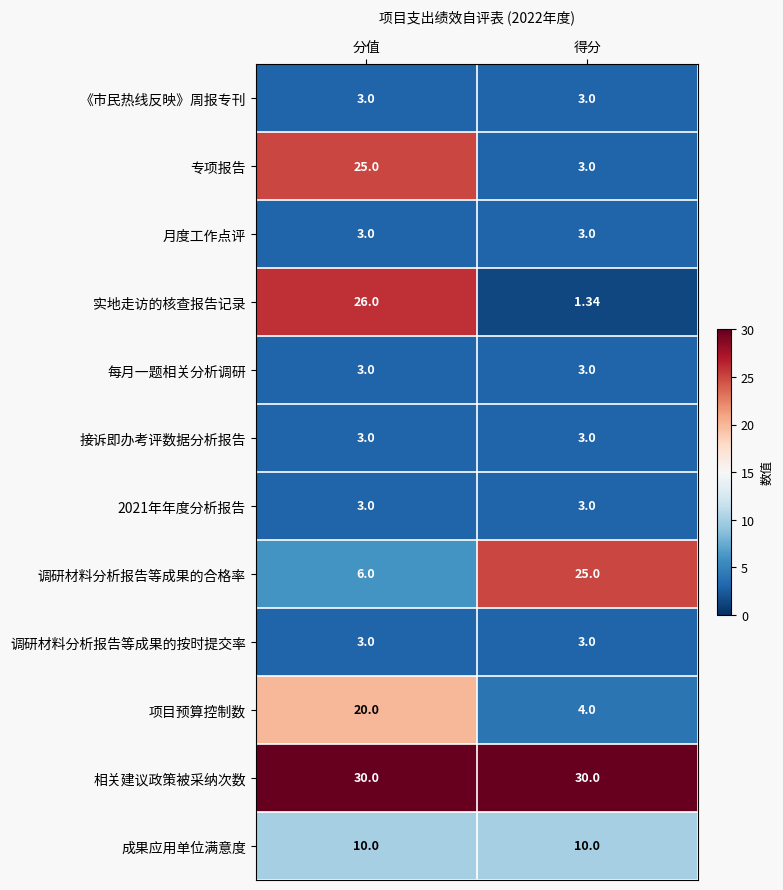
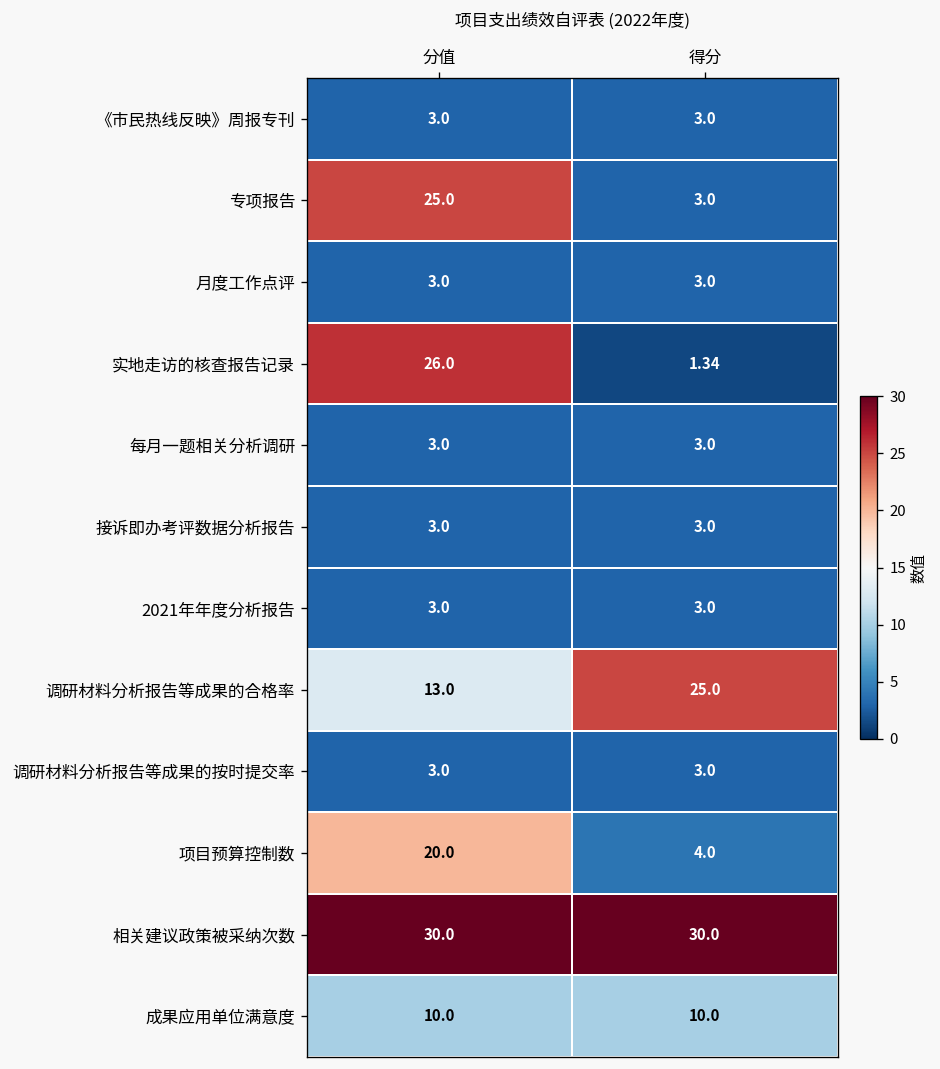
  {
    "《市民热线反映》周报专刊": {
      "分值": 3.0,
      "得分": 3.0
    },
    "专项报告": {
      "分值": 25.0,
      "得分": 3.0
    },
    "月度工作点评": {
      "分值": 3.0,
      "得分": 3.0
    },
    "实地走访的核查报告记录": {
      "分值": 26.0,
      "得分": 1.34
    },
    "每月一题相关分析调研": {
      "分值": 3.0,
      "得分": 3.0
    },
    "接诉即办考评数据分析报告": {
      "分值": 3.0,
      "得分": 3.0
    },
    "2021年年度分析报告": {
      "分值": 3.0,
      "得分": 3.0
    },
    "调研材料分析报告等成果的合格率": {
-     "分值": 6.0,
+     "分值": 13.0,
      "得分": 25.0
    },
    "调研材料分析报告等成果的按时提交率": {
      "分值": 3.0,
      "得分": 3.0
    },
    "项目预算控制数": {
      "分值": 20.0,
      "得分": 4.0
    },
    "相关建议政策被采纳次数": {
      "分值": 30.0,
      "得分": 30.0
    },
    "成果应用单位满意度": {
      "分值": 10.0,
      "得分": 10.0
    }
  }
